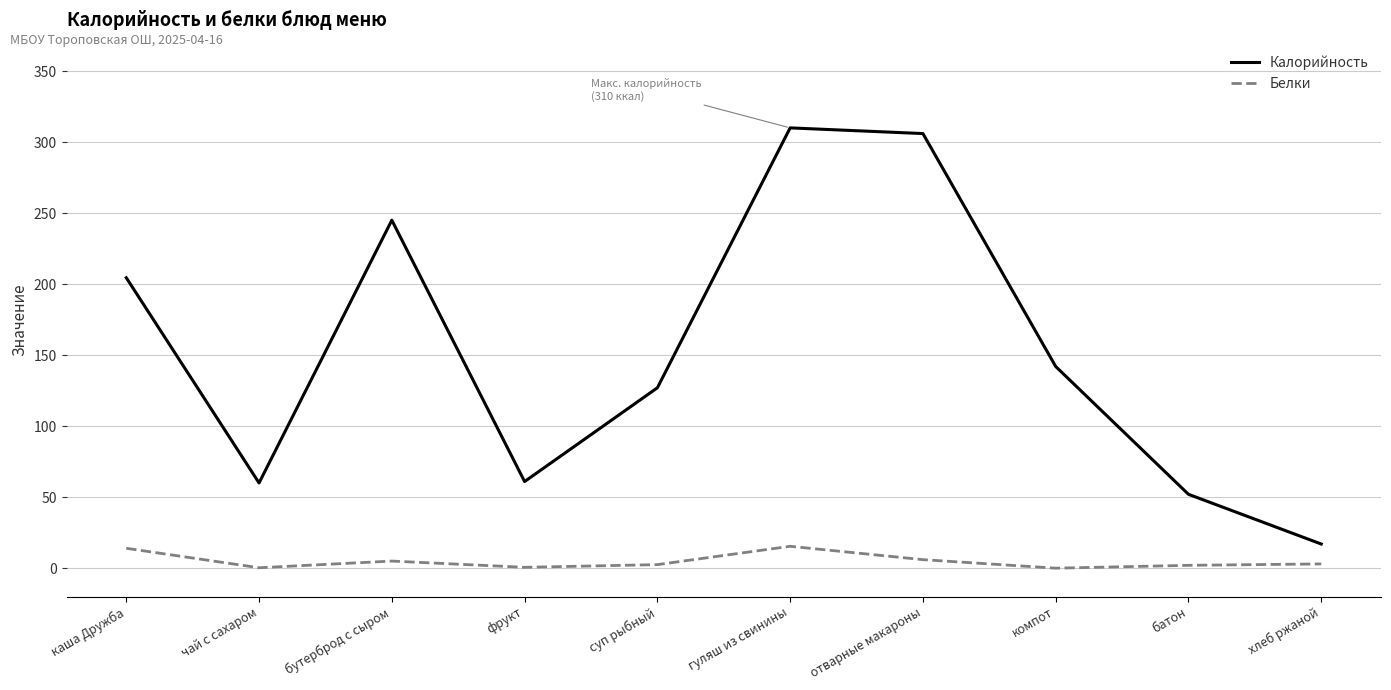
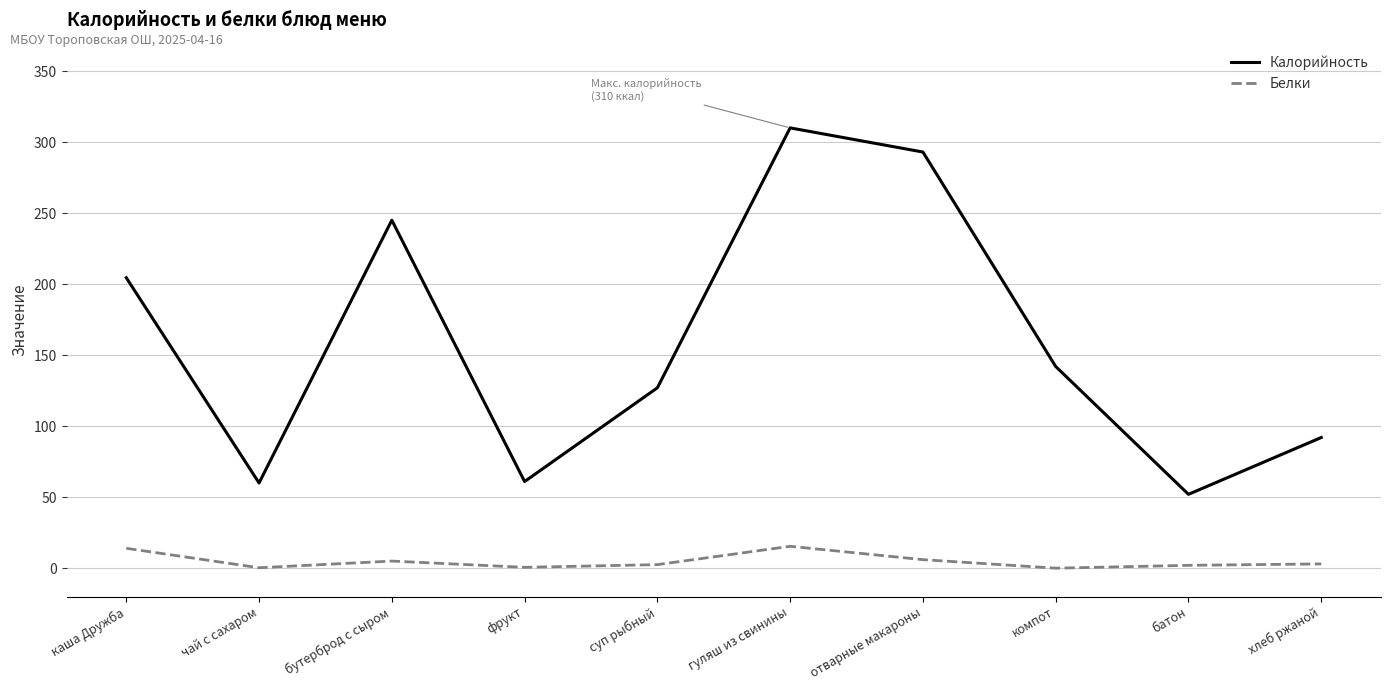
  {
    "Калорийность": {
      "каша Дружба": 205,
      "чай с сахаром": 60,
      "бутерброд с сыром": 245,
      "фрукт": 61,
      "суп рыбный": 127,
-     "отварные макароны": 306,
+     "отварные макароны": 293,
      "компот": 142,
      "батон": 52,
-     "хлеб ржаной": 17
+     "хлеб ржаной": 92
    },
    "Белки": {
      "каша Дружба": 14,
      "чай с сахаром": 0,
      "бутерброд с сыром": 5,
      "фрукт": 1,
      "суп рыбный": 3,
      "гуляш из свинины": 15,
      "отварные макароны": 6,
      "компот": 0,
      "батон": 2,
      "хлеб ржаной": 3
    }
  }
